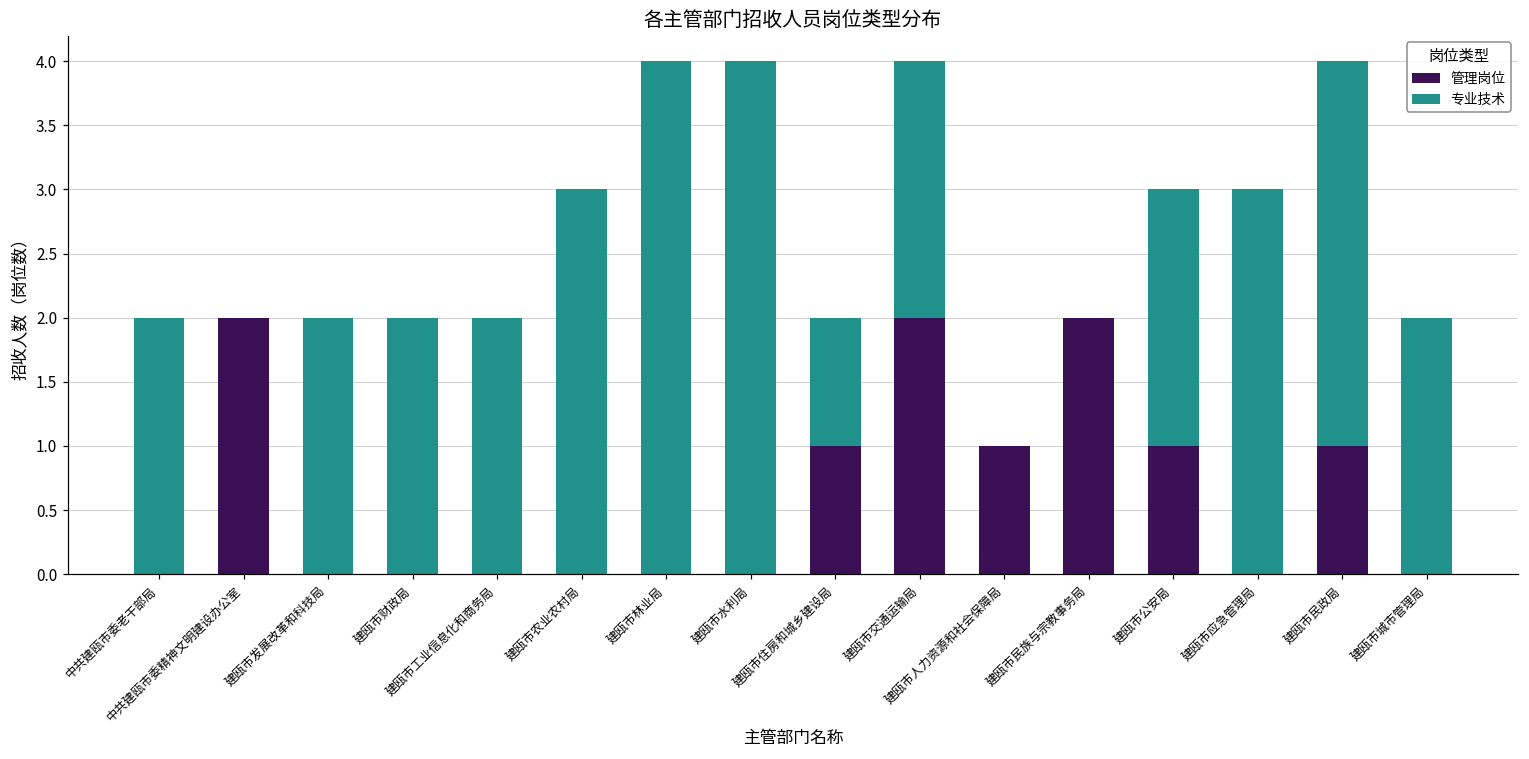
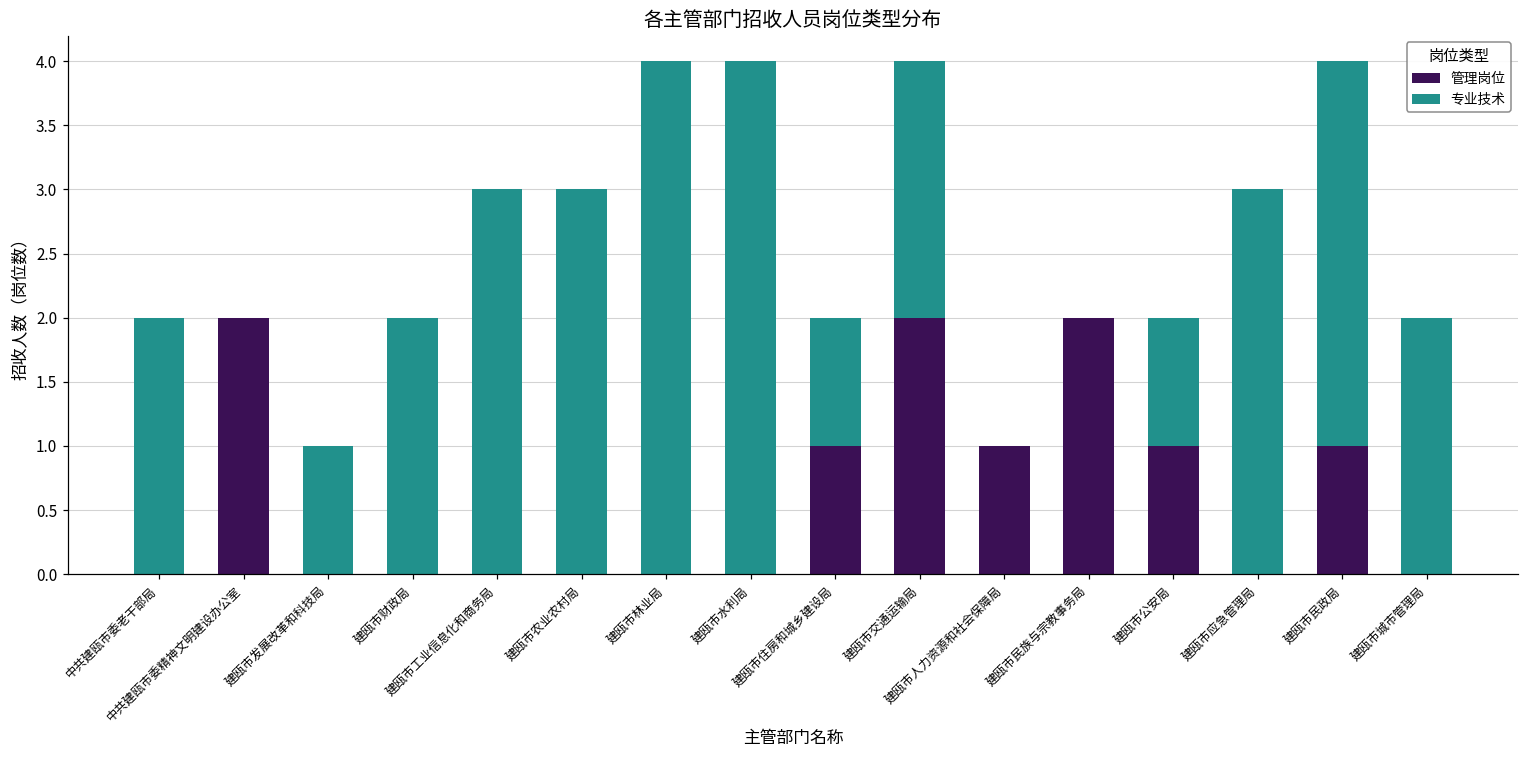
  {
    "管理岗位": {
      "中共建瓯市委老干部局": 0,
      "中共建瓯市委精神文明建设办公室": 2,
      "建瓯市发展改革和科技局": 0,
      "建瓯市财政局": 0,
      "建瓯市工业信息化和商务局": 0,
      "建瓯市农业农村局": 0,
      "建瓯市林业局": 0,
      "建瓯市水利局": 0,
      "建瓯市住房和城乡建设局": 1,
      "建瓯市交通运输局": 2,
      "建瓯市人力资源和社会保障局": 1,
      "建瓯市民族与宗教事务局": 2,
      "建瓯市公安局": 1,
      "建瓯市应急管理局": 0,
      "建瓯市民政局": 1,
      "建瓯市城市管理局": 0
    },
    "专业技术": {
-     "建瓯市发展改革和科技局": 2,
-     "建瓯市工业信息化和商务局": 2,
-     "建瓯市公安局": 2
+     "建瓯市发展改革和科技局": 1,
+     "建瓯市工业信息化和商务局": 3,
+     "建瓯市公安局": 1
    }
  }
